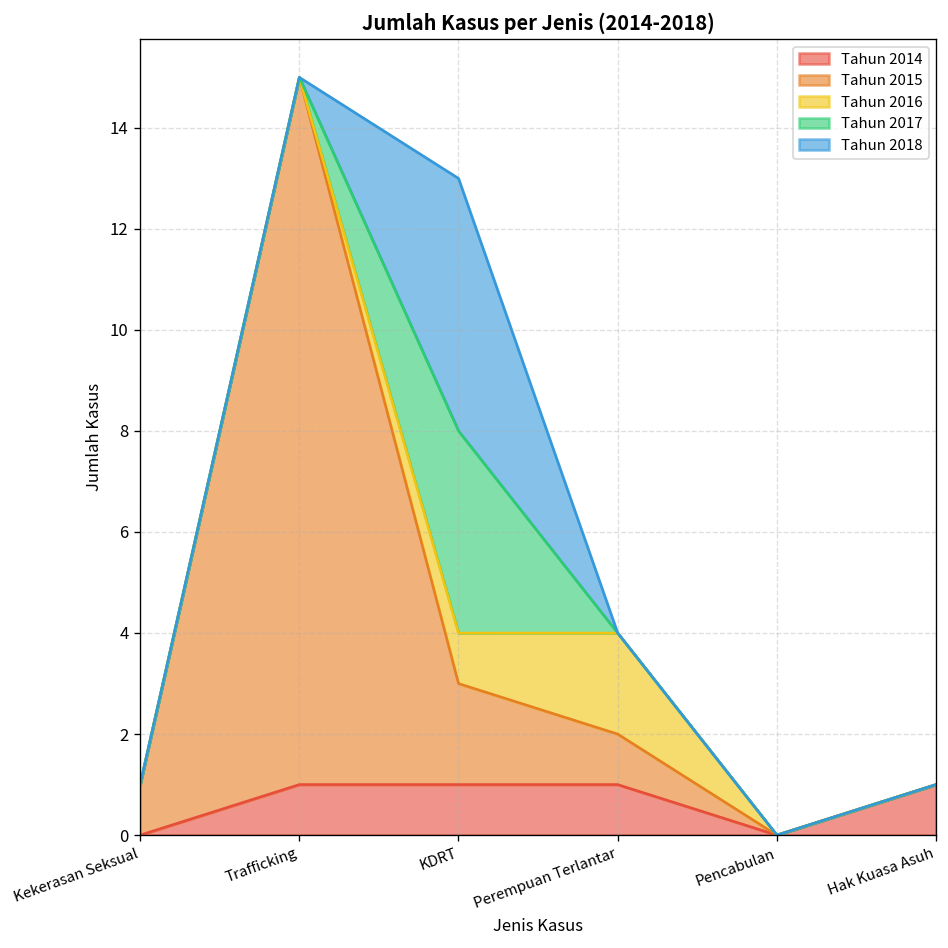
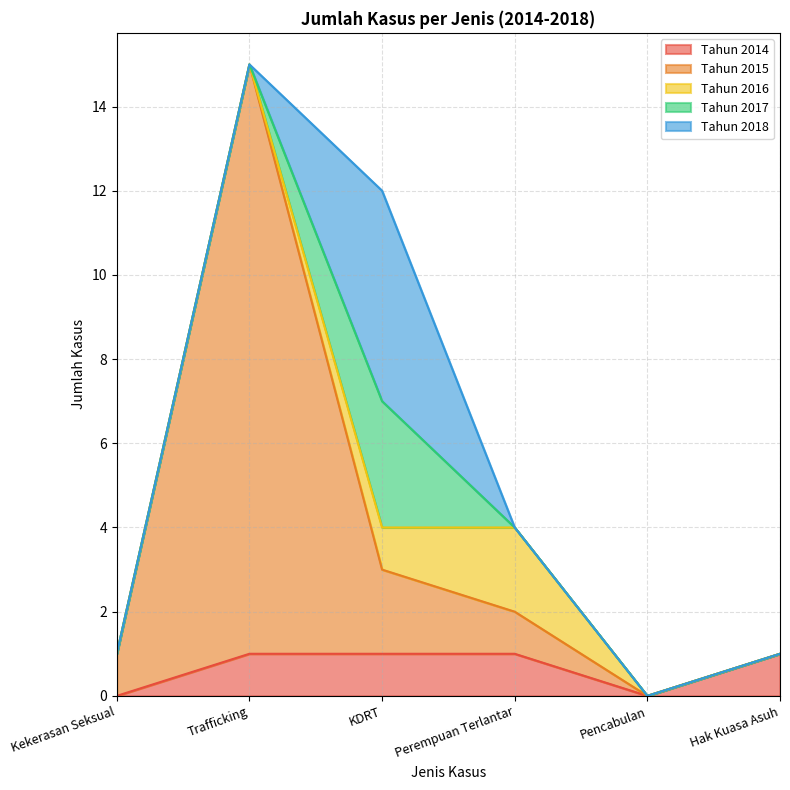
  {
    "Tahun 2016": {
      "KDRT": 1
    },
    "Tahun 2017": {
-     "KDRT": 4
+     "KDRT": 3
    },
    "Tahun 2018": {
      "KDRT": 5
    }
  }
